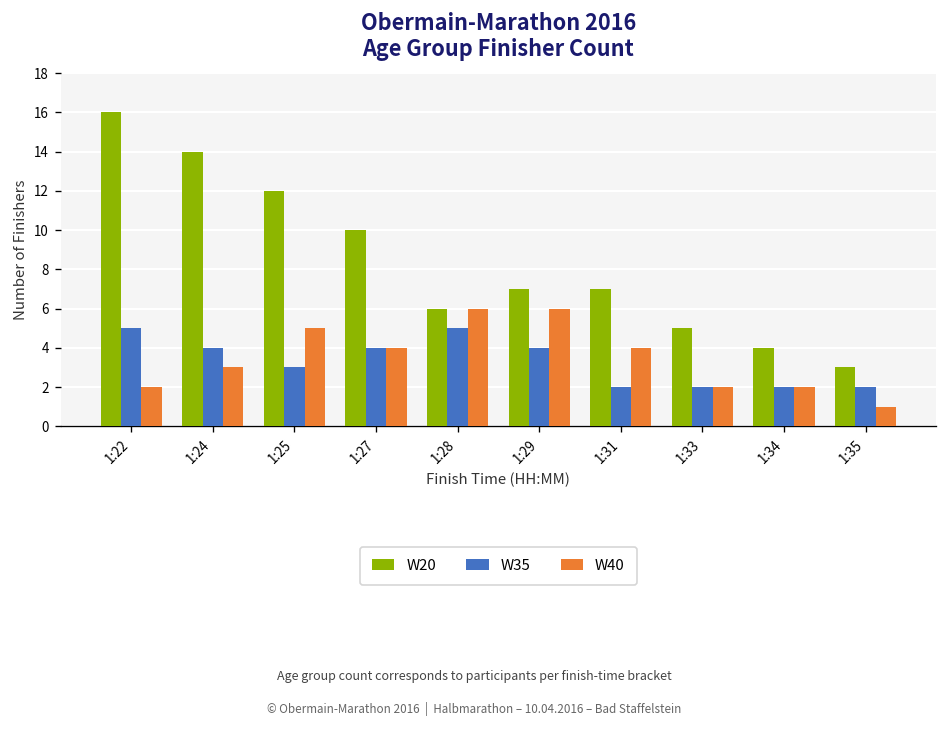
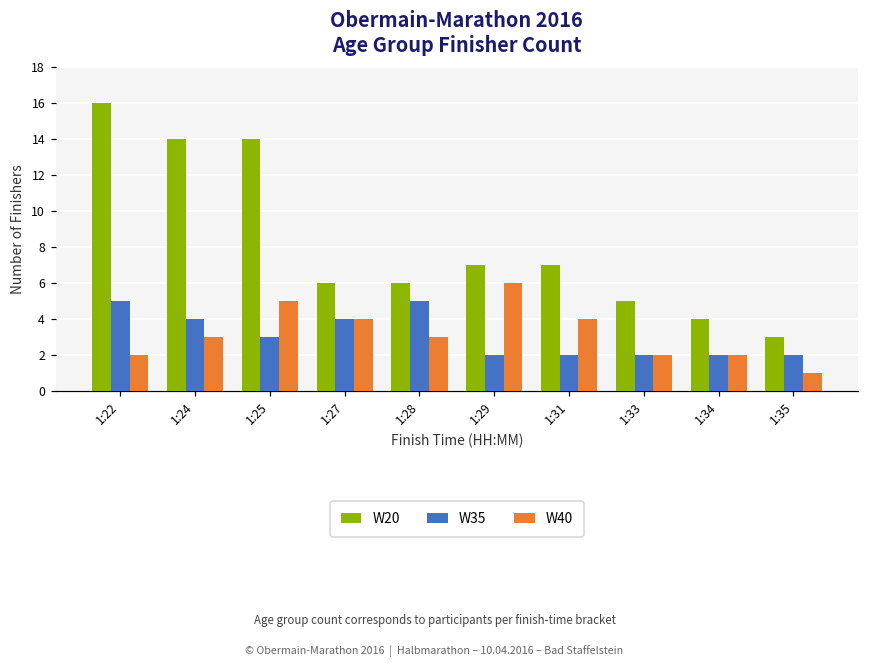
  {
    "W20": {
      "1:22": 16,
      "1:24": 14,
-     "1:25": 12,
-     "1:27": 10,
+     "1:25": 14,
+     "1:27": 6,
      "1:28": 6,
      "1:29": 7,
      "1:31": 7,
      "1:33": 5,
      "1:34": 4,
      "1:35": 3
    },
    "W35": {
      "1:22": 5,
      "1:24": 4,
      "1:25": 3,
      "1:27": 4,
      "1:28": 5,
-     "1:29": 4,
+     "1:29": 2,
      "1:31": 2,
      "1:33": 2,
      "1:34": 2,
      "1:35": 2
    },
    "W40": {
      "1:22": 2,
      "1:24": 3,
      "1:25": 5,
      "1:27": 4,
-     "1:28": 6,
+     "1:28": 3,
      "1:29": 6,
      "1:31": 4,
      "1:33": 2,
      "1:34": 2,
      "1:35": 1
    }
  }
